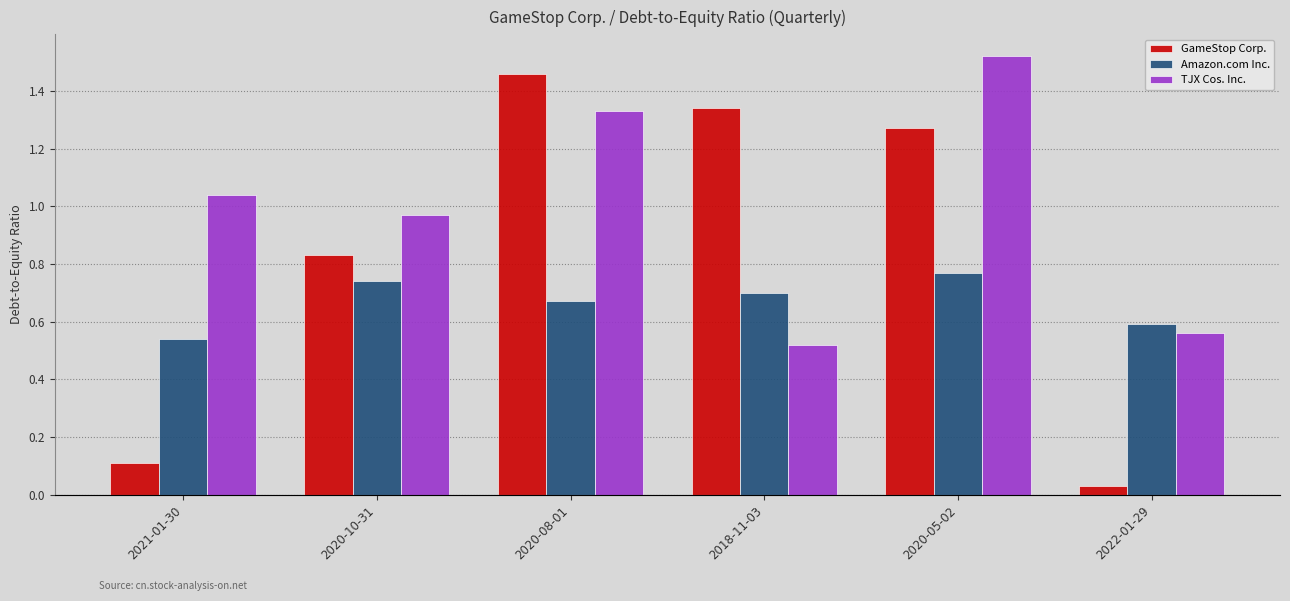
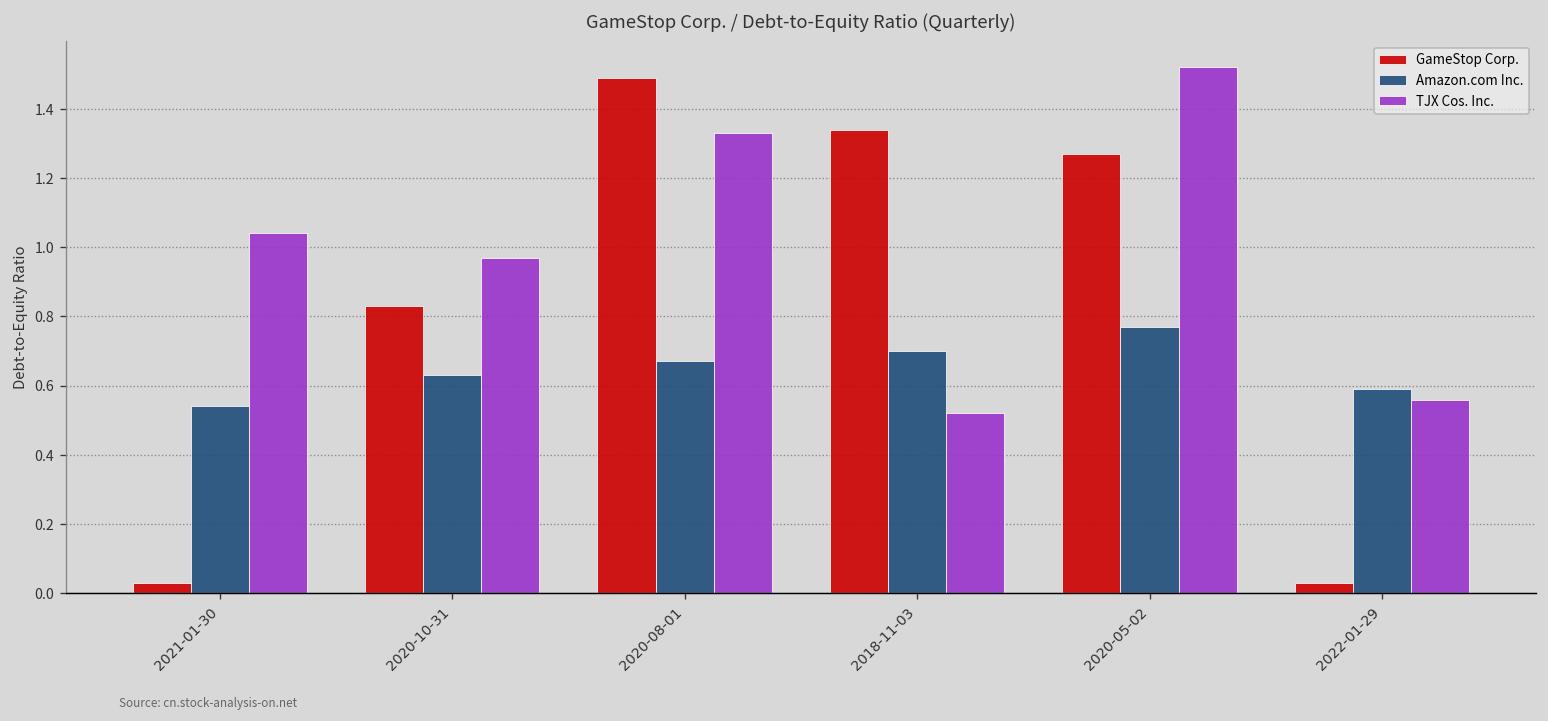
  {
    "GameStop Corp.": {
-     "2021-01-30": 0.11,
+     "2021-01-30": 0.03,
      "2020-10-31": 0.83,
-     "2020-08-01": 1.46,
+     "2020-08-01": 1.49,
      "2018-11-03": 1.34,
      "2020-05-02": 1.27,
      "2022-01-29": 0.03
    },
    "Amazon.com Inc.": {
      "2021-01-30": 0.54,
-     "2020-10-31": 0.74,
+     "2020-10-31": 0.63,
      "2020-08-01": 0.67,
      "2018-11-03": 0.70,
      "2020-05-02": 0.77,
      "2022-01-29": 0.59
    },
    "TJX Cos. Inc.": {
      "2021-01-30": 1.04,
      "2020-10-31": 0.97,
      "2020-08-01": 1.33,
      "2018-11-03": 0.52,
      "2020-05-02": 1.52,
      "2022-01-29": 0.56
    }
  }
